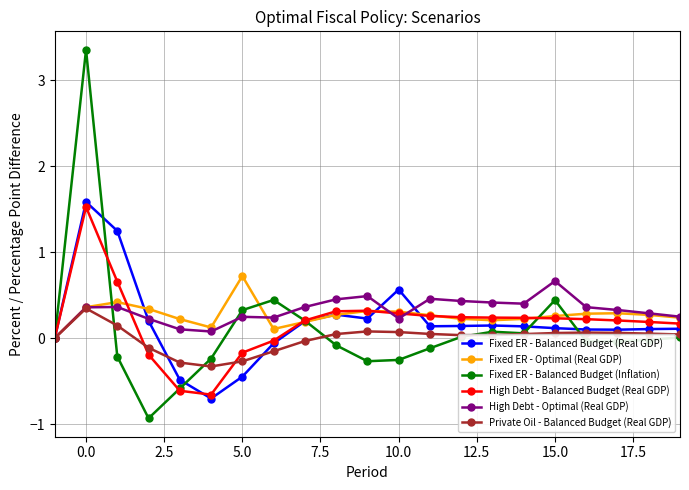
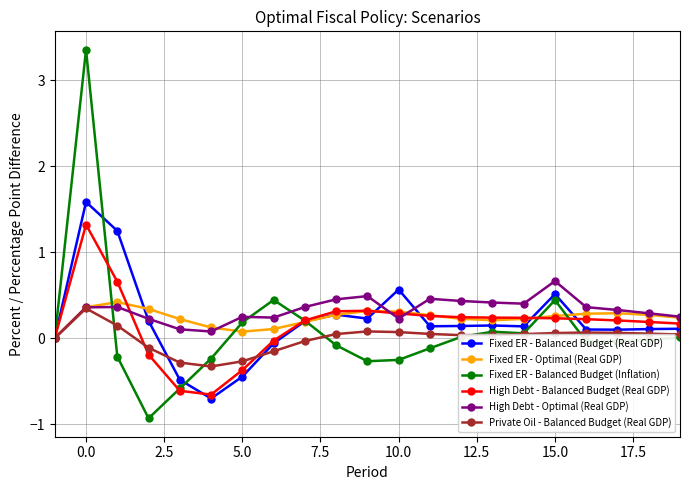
  {
    "Fixed ER - Balanced Budget (Real GDP)": {
      "0.0": 1.6,
      "5.0": -0.4,
      "10.0": 0.6,
-     "15.0": 0.1
+     "15.0": 0.5
    },
    "Fixed ER - Optimal (Real GDP)": {
-     "5.0": 0.7
+     "5.0": 0.1
    },
    "Fixed ER - Balanced Budget (Inflation)": {
      "0.0": 3.4,
-     "5.0": 0.3,
+     "5.0": 0.2,
      "10.0": -0.3,
      "15.0": 0.4
    },
    "High Debt - Balanced Budget (Real GDP)": {
-     "0.0": 1.5,
-     "5.0": -0.2
+     "0.0": 1.3,
+     "5.0": -0.4
    },
    "High Debt - Optimal (Real GDP)": {
      "5.0": 0.2,
      "10.0": 0.2,
      "15.0": 0.7
    },
    "Private Oil - Balanced Budget (Real GDP)": {
      "5.0": -0.3,
      "10.0": 0.1,
      "15.0": 0.1
    }
  }
